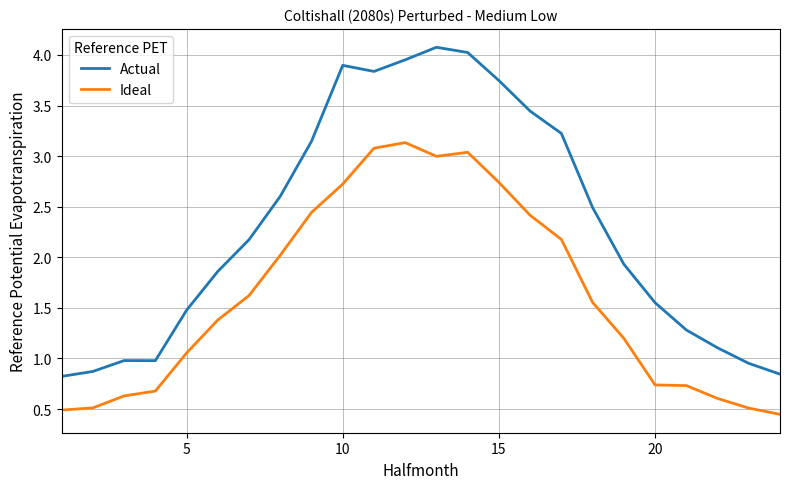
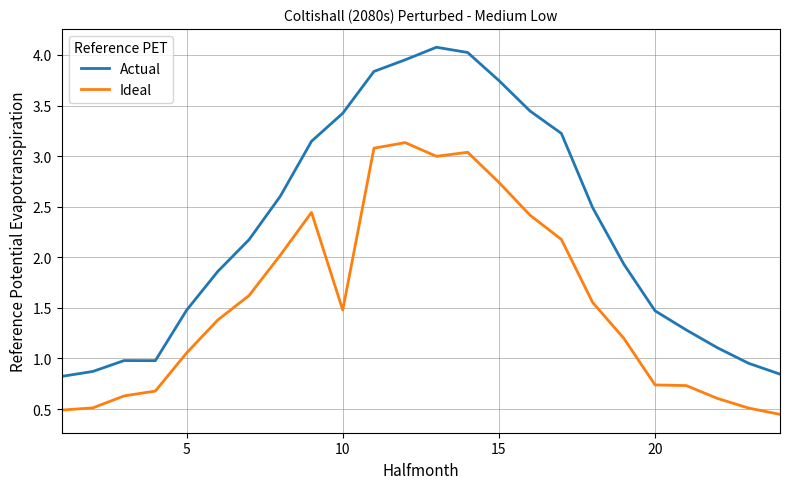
  {
    "Actual": {
      "5": 1.48,
-     "10": 3.90,
+     "10": 3.42,
      "15": 3.75,
-     "20": 1.55
+     "20": 1.47
    },
    "Ideal": {
      "5": 1.05,
-     "10": 2.72,
+     "10": 1.48,
      "15": 2.74,
      "20": 0.74
    }
  }
